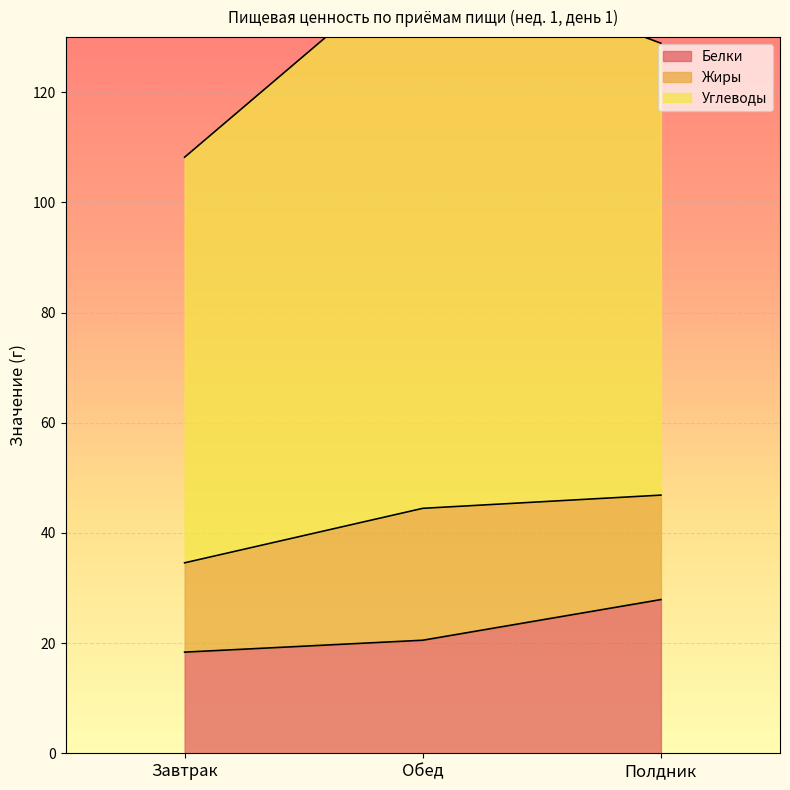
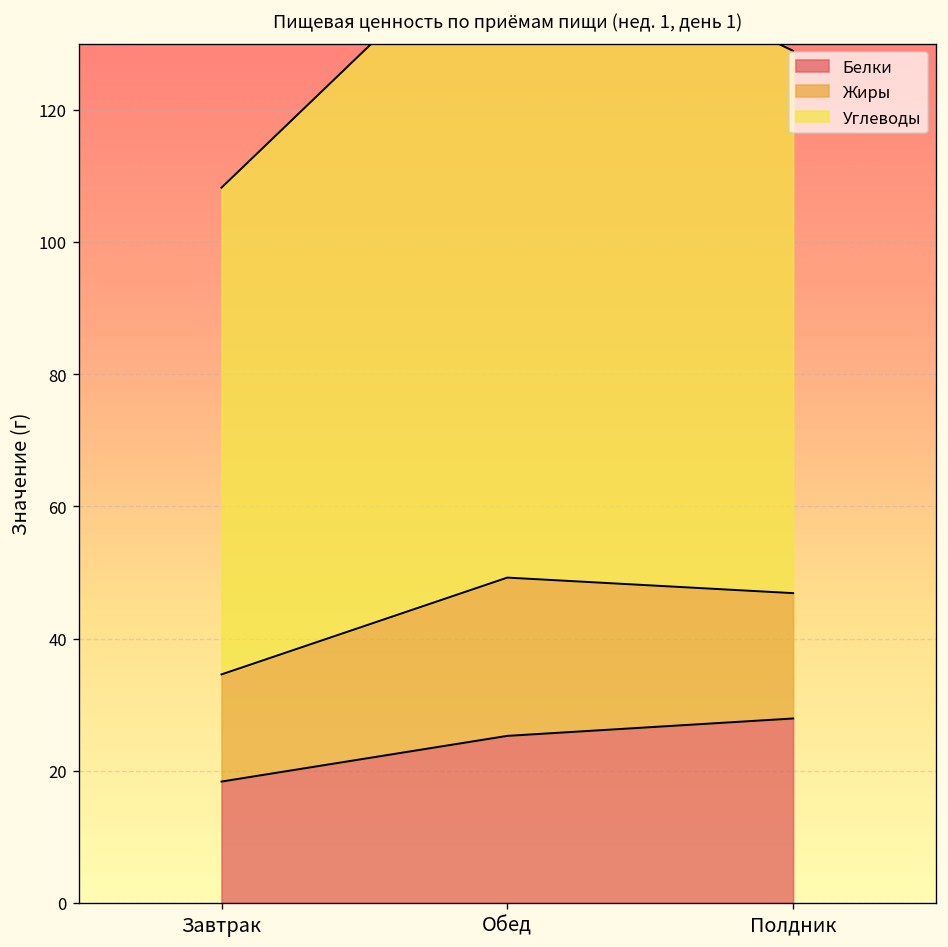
  {
    "Белки": {
      "Завтрак": 18,
-     "Обед": 21,
+     "Обед": 25,
      "Полдник": 28
    },
    "Жиры": {
      "Завтрак": 16,
      "Обед": 24,
      "Полдник": 19
    },
    "Углеводы": {
      "Завтрак": 74,
      "Полдник": 82
    }
  }
